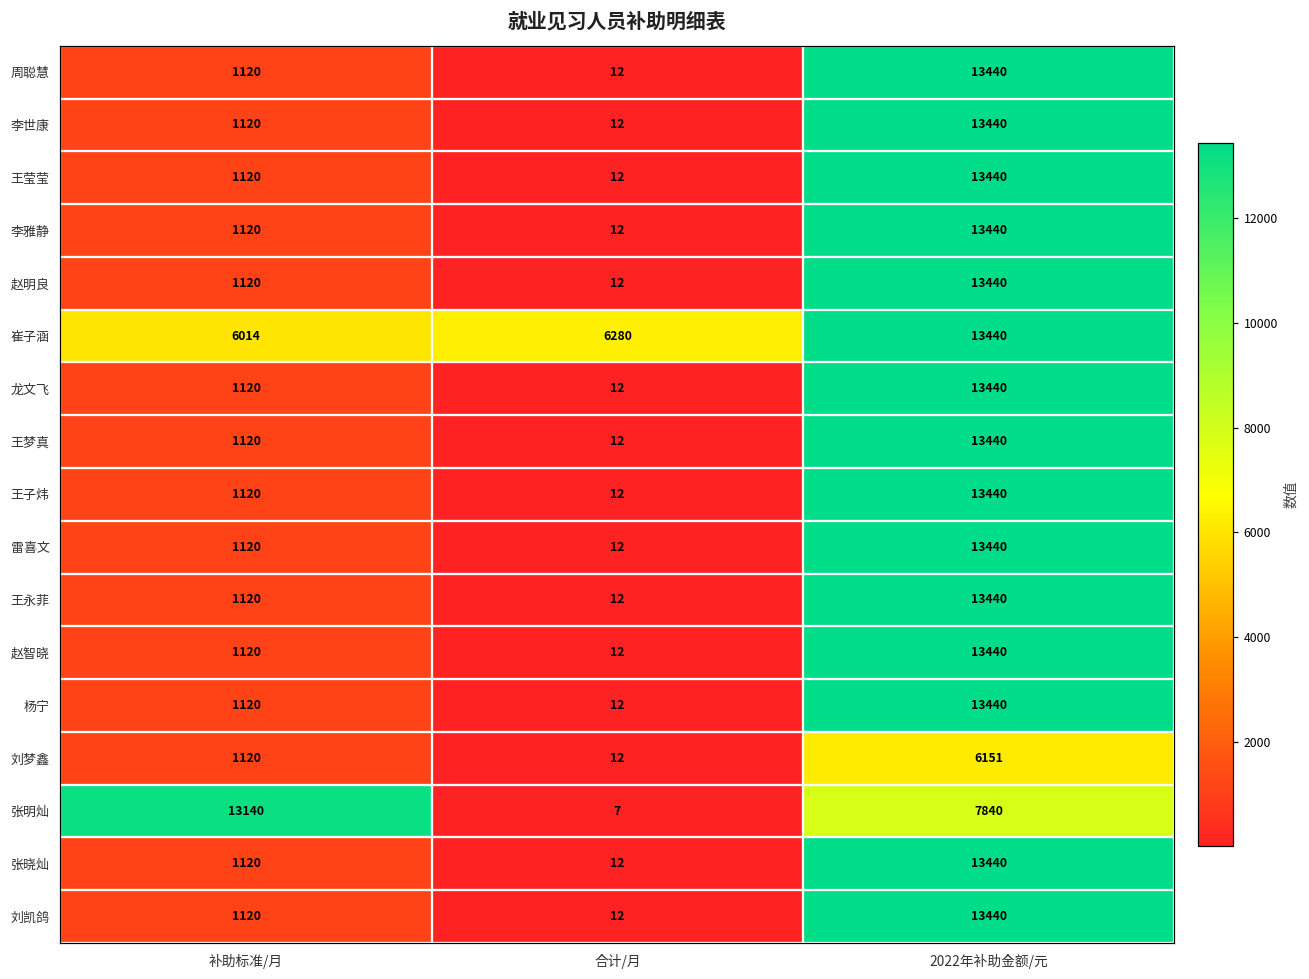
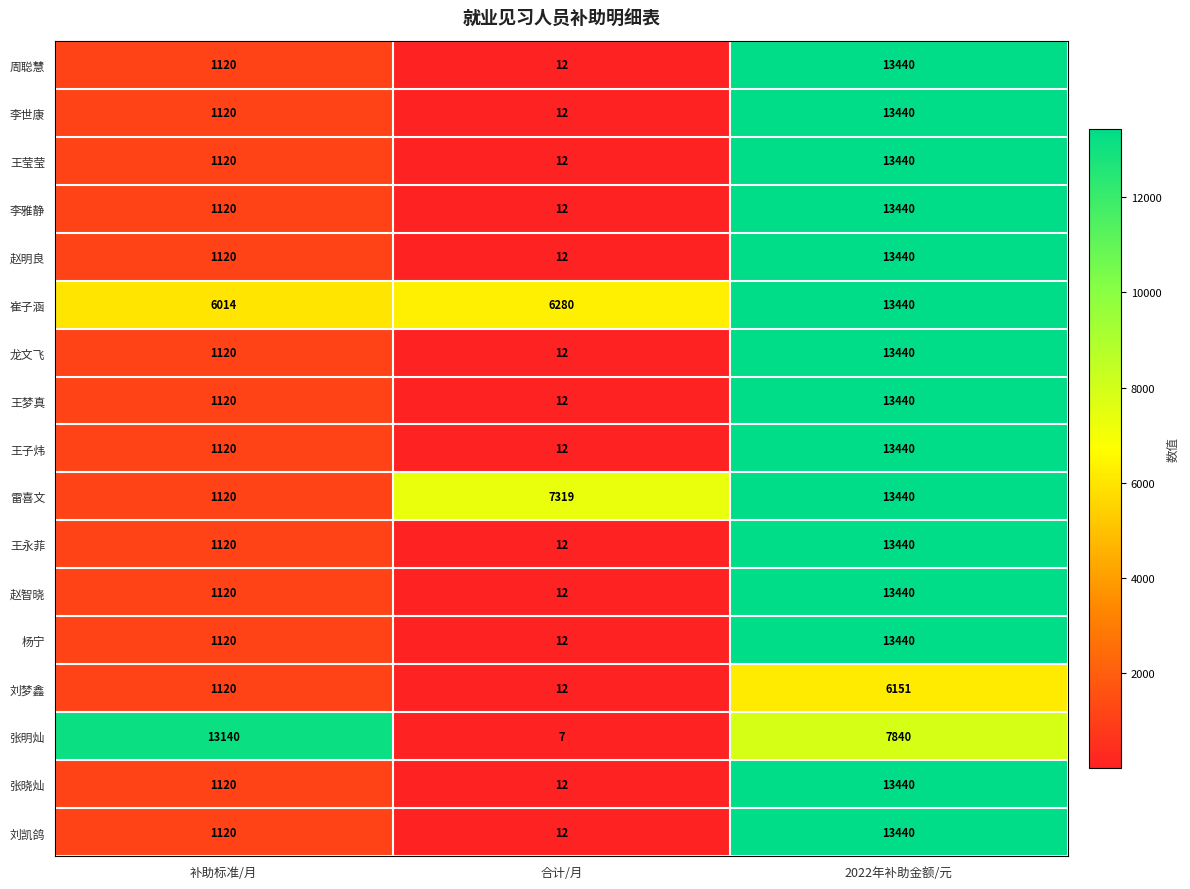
  {
    "周聪慧": {
      "补助标准/月": 1120,
      "合计/月": 12,
      "2022年补助金额/元": 13440
    },
    "李世康": {
      "补助标准/月": 1120,
      "合计/月": 12,
      "2022年补助金额/元": 13440
    },
    "王莹莹": {
      "补助标准/月": 1120,
      "合计/月": 12,
      "2022年补助金额/元": 13440
    },
    "李雅静": {
      "补助标准/月": 1120,
      "合计/月": 12,
      "2022年补助金额/元": 13440
    },
    "赵明良": {
      "补助标准/月": 1120,
      "合计/月": 12,
      "2022年补助金额/元": 13440
    },
    "崔子涵": {
      "补助标准/月": 6014,
      "合计/月": 6280,
      "2022年补助金额/元": 13440
    },
    "龙文飞": {
      "补助标准/月": 1120,
      "合计/月": 12,
      "2022年补助金额/元": 13440
    },
    "王梦真": {
      "补助标准/月": 1120,
      "合计/月": 12,
      "2022年补助金额/元": 13440
    },
    "王子炜": {
      "补助标准/月": 1120,
      "合计/月": 12,
      "2022年补助金额/元": 13440
    },
    "雷喜文": {
      "补助标准/月": 1120,
-     "合计/月": 12,
+     "合计/月": 7319,
      "2022年补助金额/元": 13440
    },
    "王永菲": {
      "补助标准/月": 1120,
      "合计/月": 12,
      "2022年补助金额/元": 13440
    },
    "赵智晓": {
      "补助标准/月": 1120,
      "合计/月": 12,
      "2022年补助金额/元": 13440
    },
    "杨宁": {
      "补助标准/月": 1120,
      "合计/月": 12,
      "2022年补助金额/元": 13440
    },
    "刘梦鑫": {
      "补助标准/月": 1120,
      "合计/月": 12,
      "2022年补助金额/元": 6151
    },
    "张明灿": {
      "补助标准/月": 13140,
      "合计/月": 7,
      "2022年补助金额/元": 7840
    },
    "张晓灿": {
      "补助标准/月": 1120,
      "合计/月": 12,
      "2022年补助金额/元": 13440
    },
    "刘凯鸽": {
      "补助标准/月": 1120,
      "合计/月": 12,
      "2022年补助金额/元": 13440
    }
  }
